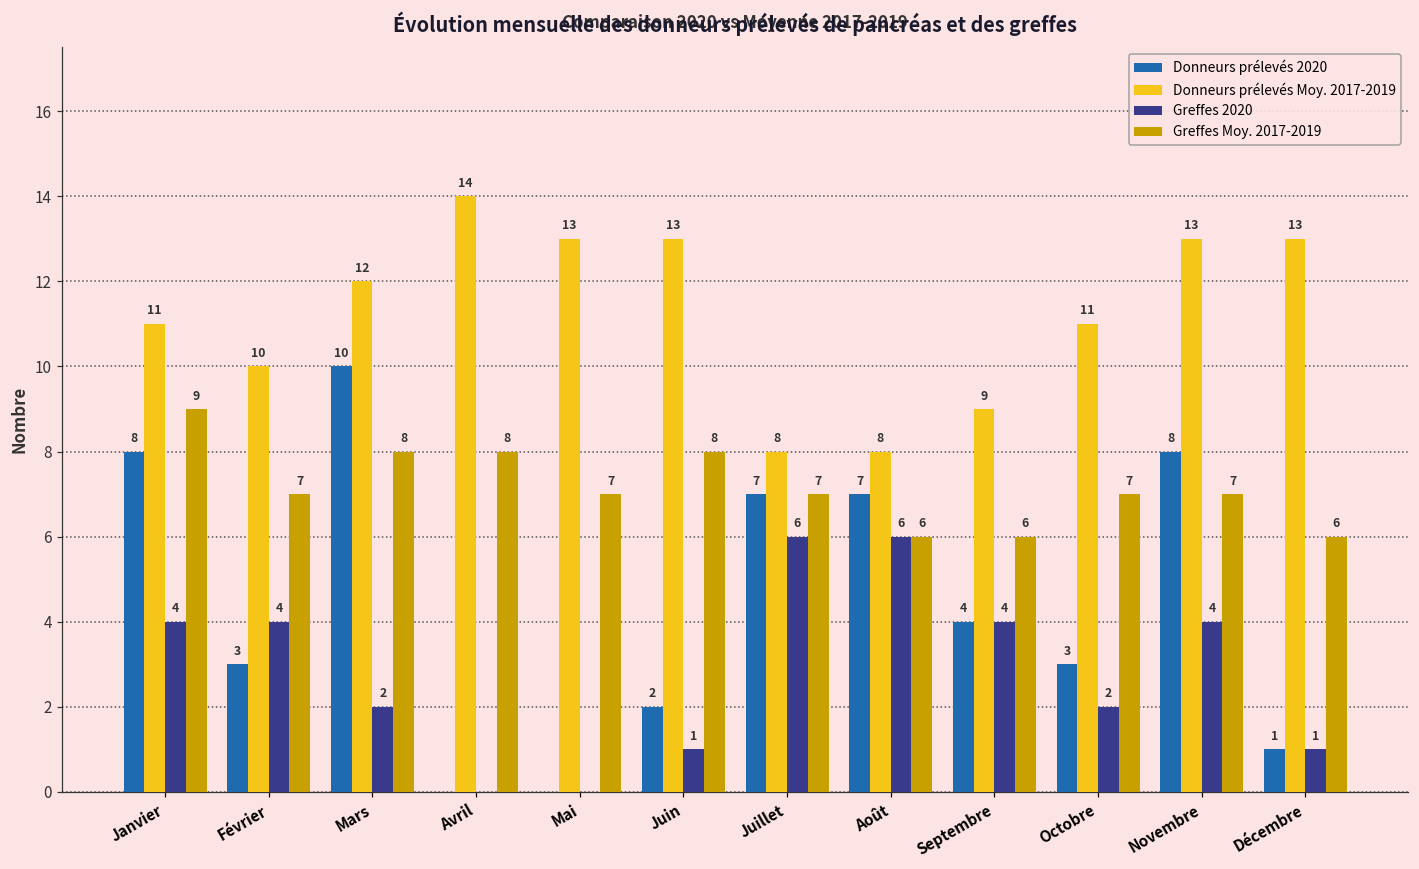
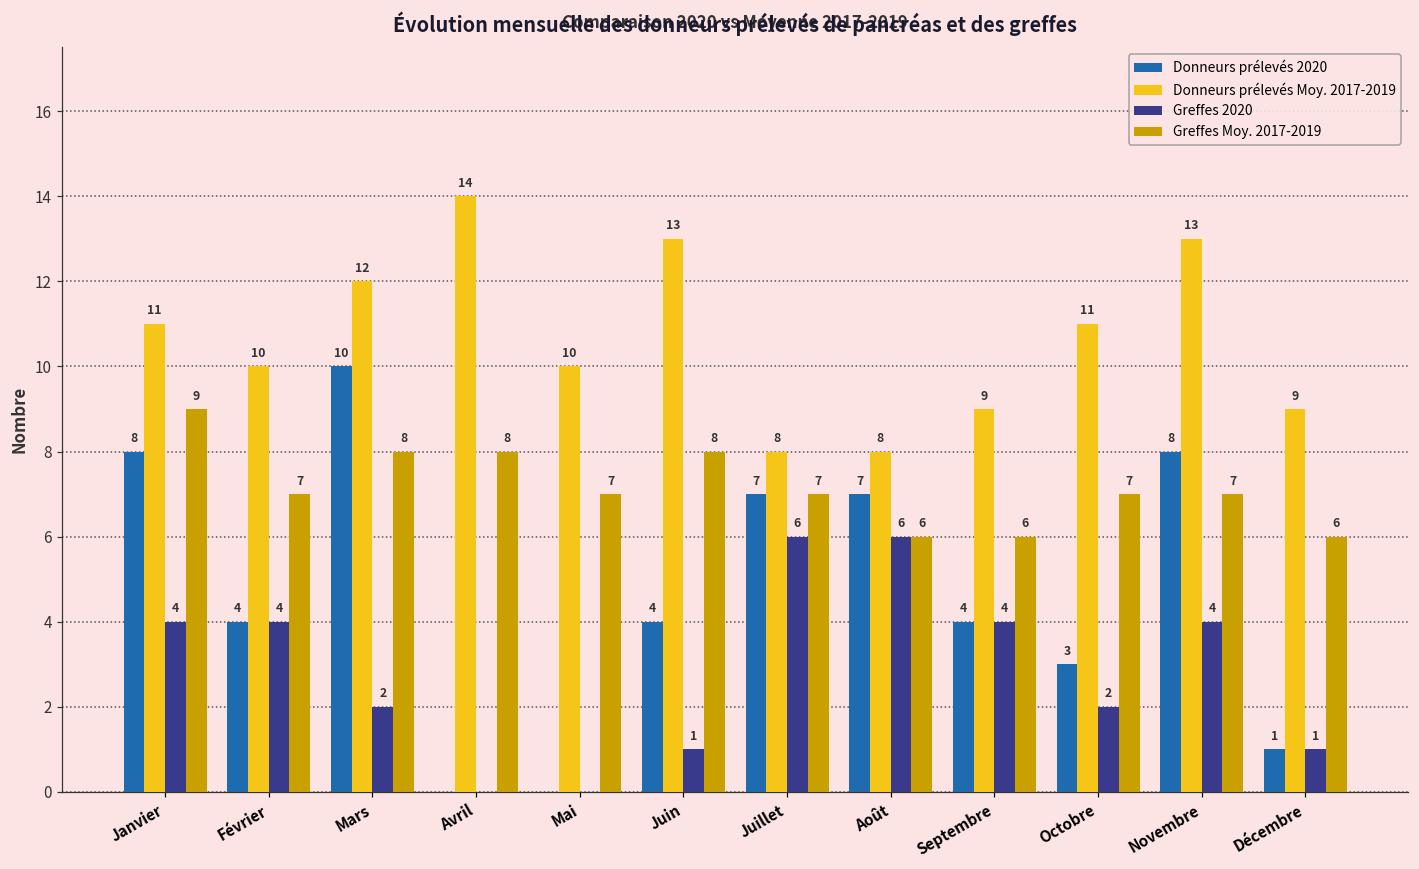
  {
    "Donneurs prélevés 2020": {
      "Janvier": 8,
-     "Février": 3,
+     "Février": 4,
      "Mars": 10,
-     "Juin": 2,
+     "Juin": 4,
      "Juillet": 7,
      "Août": 7,
      "Septembre": 4,
      "Octobre": 3,
      "Novembre": 8,
      "Décembre": 1
    },
    "Donneurs prélevés Moy. 2017-2019": {
      "Janvier": 11,
      "Février": 10,
      "Mars": 12,
      "Avril": 14,
-     "Mai": 13,
+     "Mai": 10,
      "Juin": 13,
      "Juillet": 8,
      "Août": 8,
      "Septembre": 9,
      "Octobre": 11,
      "Novembre": 13,
-     "Décembre": 13
+     "Décembre": 9
    },
    "Greffes 2020": {
      "Janvier": 4,
      "Février": 4,
      "Mars": 2,
      "Juin": 1,
      "Juillet": 6,
      "Août": 6,
      "Septembre": 4,
      "Octobre": 2,
      "Novembre": 4,
      "Décembre": 1
    },
    "Greffes Moy. 2017-2019": {
      "Janvier": 9,
      "Février": 7,
      "Mars": 8,
      "Avril": 8,
      "Mai": 7,
      "Juin": 8,
      "Juillet": 7,
      "Août": 6,
      "Septembre": 6,
      "Octobre": 7,
      "Novembre": 7,
      "Décembre": 6
    }
  }
